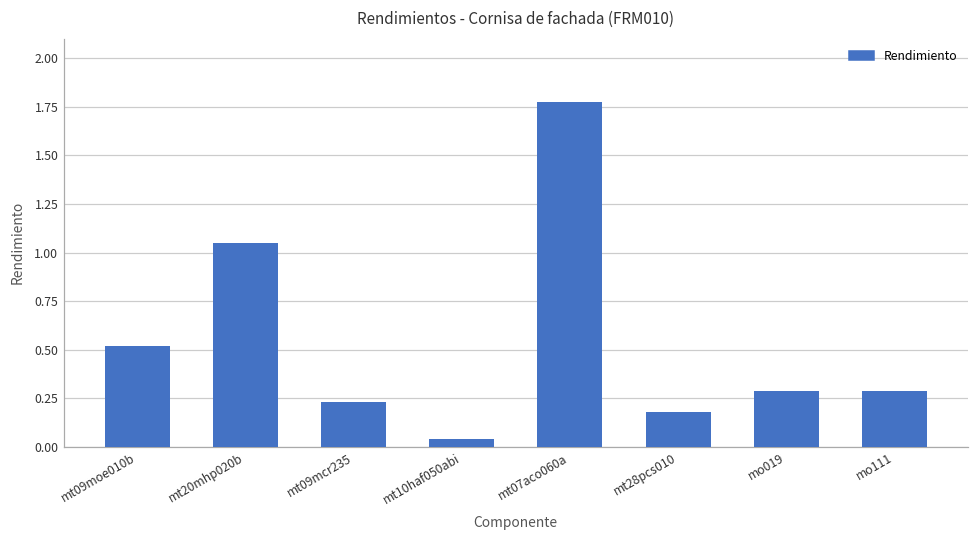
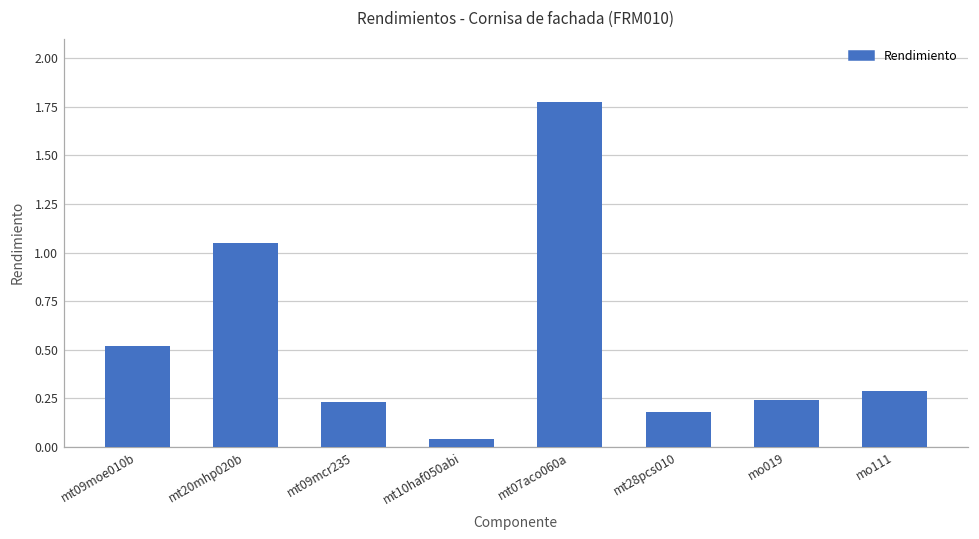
  {
    "mt09moe010b": 0.52,
    "mt20mhp020b": 1.05,
    "mt09mcr235": 0.23,
    "mt10haf050abi": 0.04,
    "mt07aco060a": 1.78,
    "mt28pcs010": 0.18,
-   "mo019": 0.29,
+   "mo019": 0.24,
    "mo111": 0.29
  }
